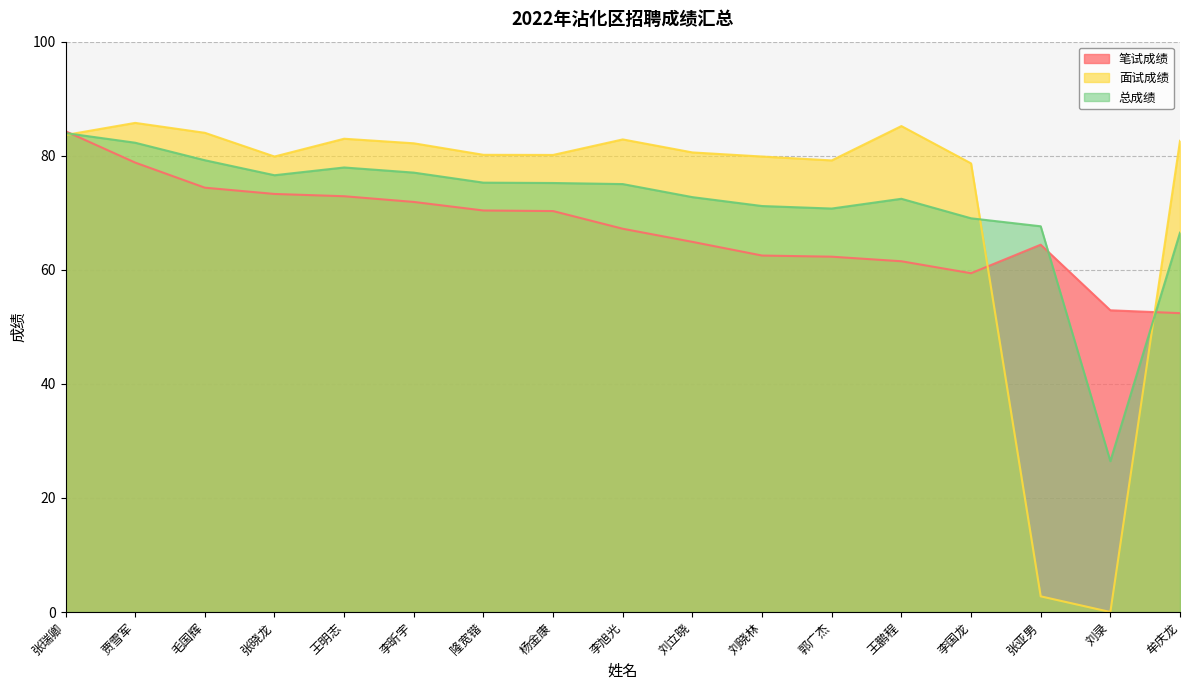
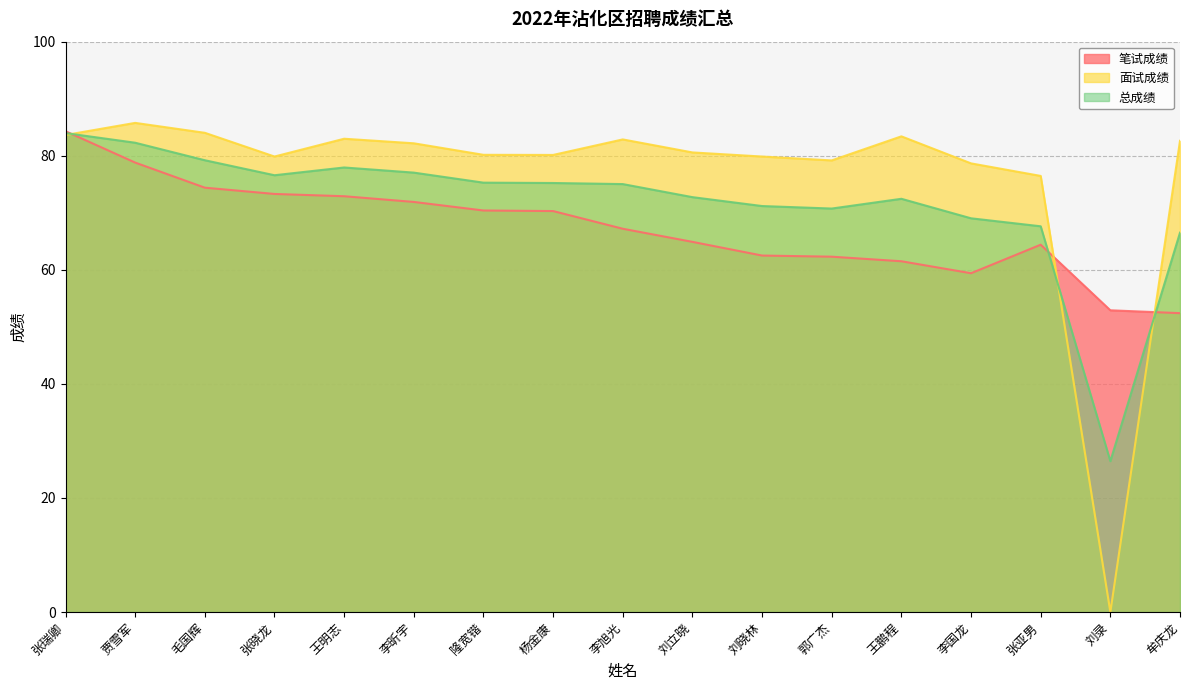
  {
    "笔试成绩": {
      "贾雪军": 79,
      "毛国辉": 74,
      "张晓龙": 73,
      "王明志": 73,
      "李昕宇": 72,
      "隆宽锴": 70,
      "杨金康": 70,
      "李旭光": 67,
      "刘立晓": 65,
      "刘晓林": 63,
      "郭广杰": 62,
      "王鹏程": 62,
      "李国龙": 59,
      "张亚男": 64,
      "刘录": 53,
      "牟庆龙": 52
    },
    "面试成绩": {
      "贾雪军": 86,
      "毛国辉": 84,
      "张晓龙": 80,
      "王明志": 83,
      "李昕宇": 82,
      "隆宽锴": 80,
      "杨金康": 80,
      "李旭光": 83,
      "刘立晓": 81,
      "刘晓林": 80,
      "郭广杰": 79,
-     "王鹏程": 85,
+     "王鹏程": 83,
      "李国龙": 79,
-     "张亚男": 3,
+     "张亚男": 76,
      "刘录": 0,
      "牟庆龙": 83
    },
    "总成绩": {
      "贾雪军": 82,
      "毛国辉": 79,
      "张晓龙": 77,
      "王明志": 78,
      "李昕宇": 77,
      "隆宽锴": 75,
      "杨金康": 75,
      "李旭光": 75,
      "刘立晓": 73,
      "刘晓林": 71,
      "郭广杰": 71,
      "王鹏程": 72,
      "李国龙": 69,
      "张亚男": 68,
      "刘录": 26,
      "牟庆龙": 67
    }
  }
